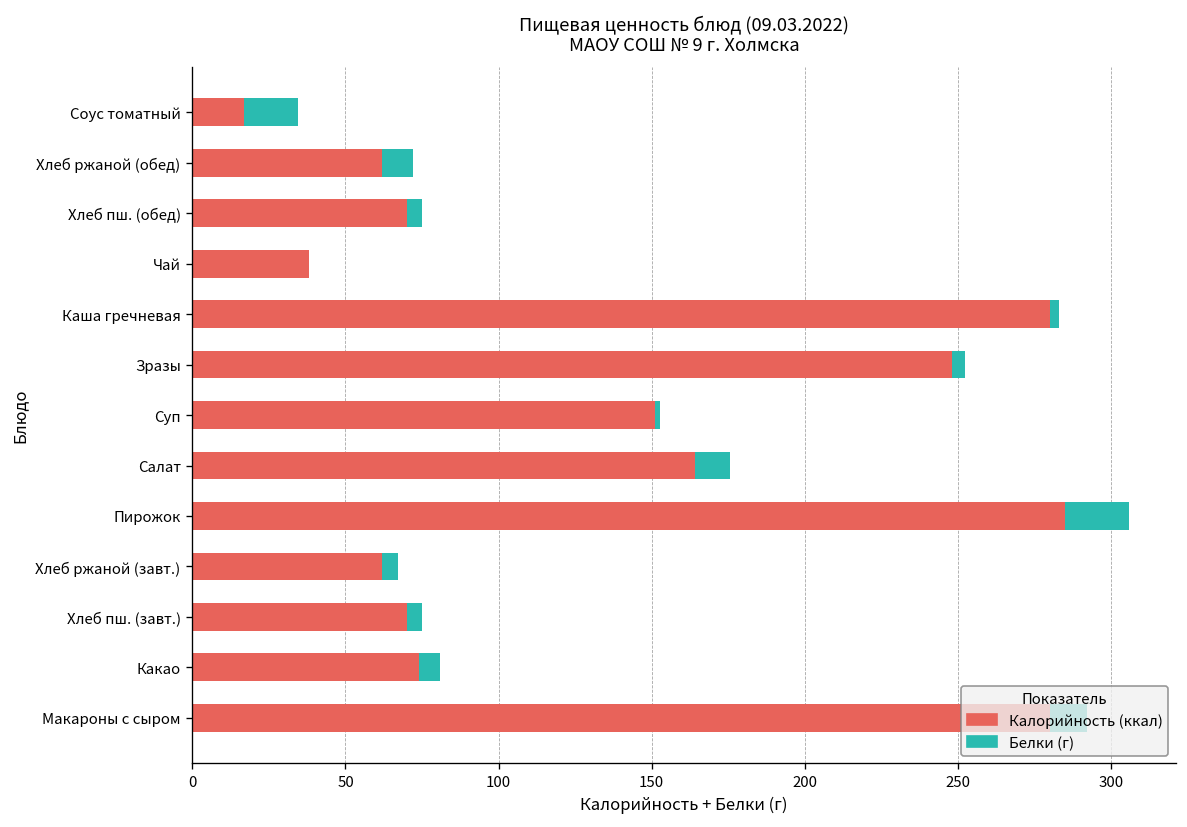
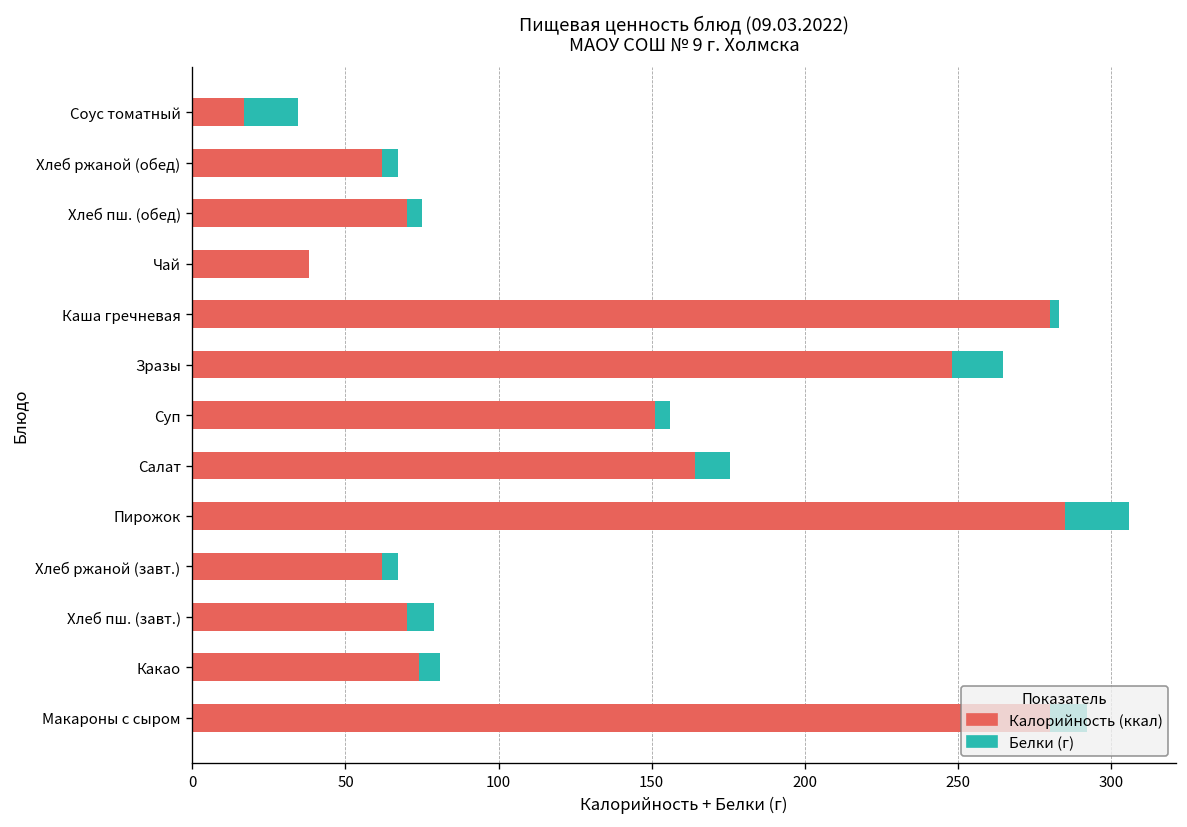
  {
    "Белки (г)": {
      "Соус томатный": 18,
-     "Хлеб ржаной (обед)": 10,
+     "Хлеб ржаной (обед)": 5,
      "Хлеб пш. (обед)": 5,
      "Каша гречневая": 3,
-     "Зразы": 4,
-     "Суп": 2,
+     "Зразы": 17,
+     "Суп": 5,
      "Салат": 12,
      "Пирожок": 21,
      "Хлеб ржаной (завт.)": 5,
-     "Хлеб пш. (завт.)": 5,
+     "Хлеб пш. (завт.)": 9,
      "Какао": 7
    }
  }
